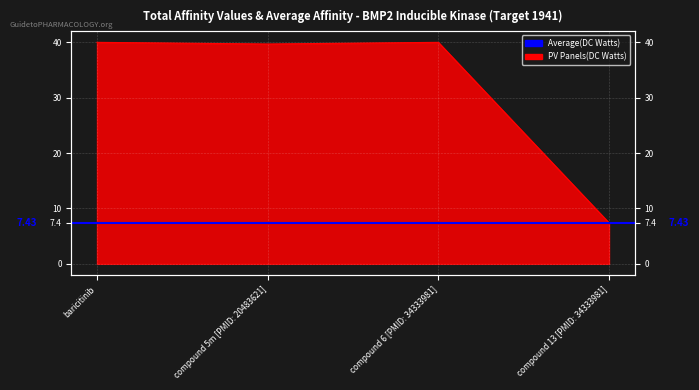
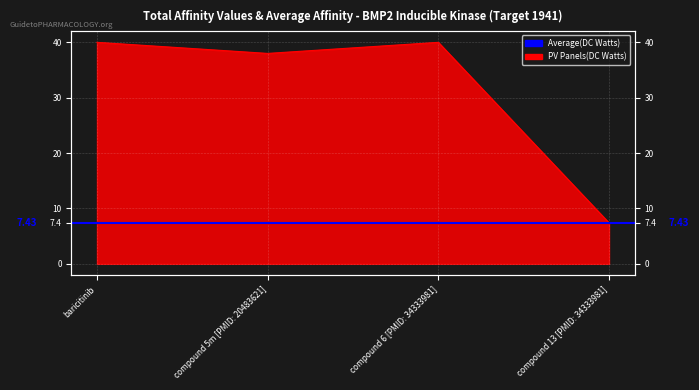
  {
    "baricitinib": 40,
-   "compound 5m [PMID: 20483621]": 40,
+   "compound 5m [PMID: 20483621]": 38,
    "compound 6 [PMID: 34333981]": 40,
    "compound 13 [PMID: 34333981]": 7
  }
